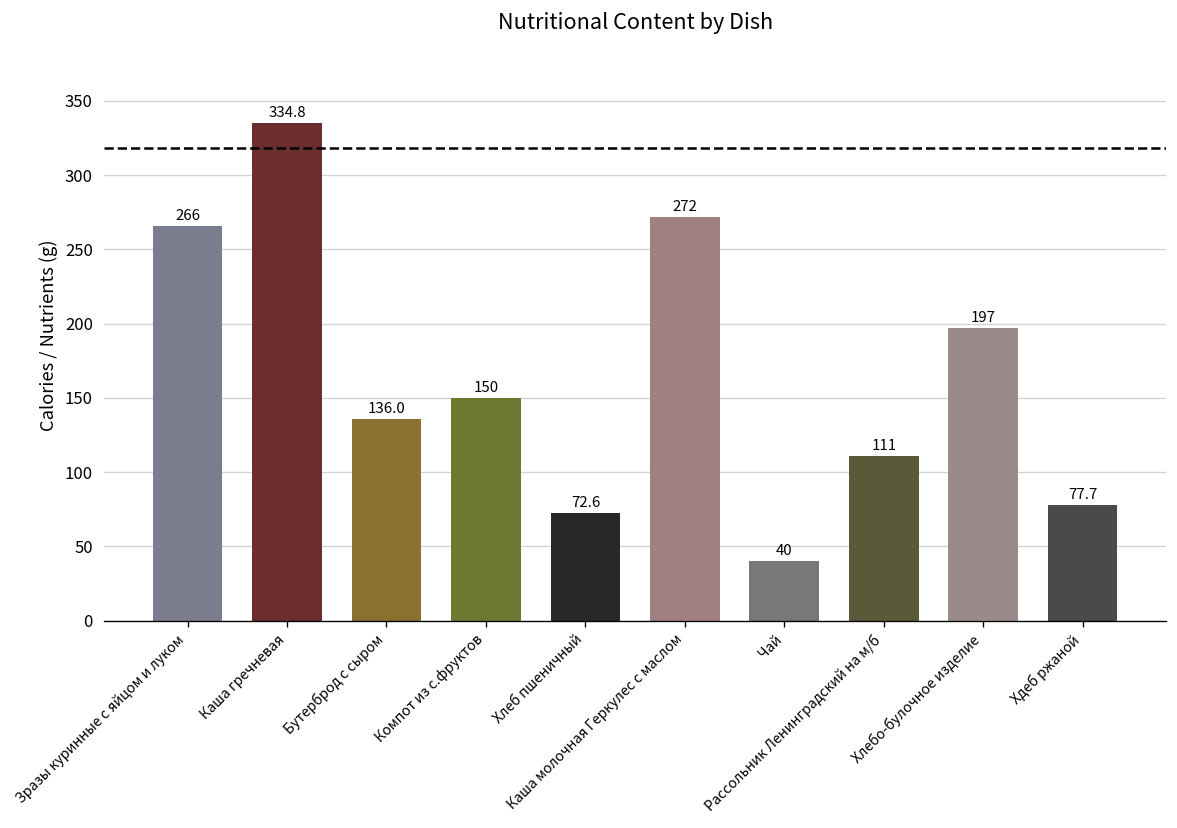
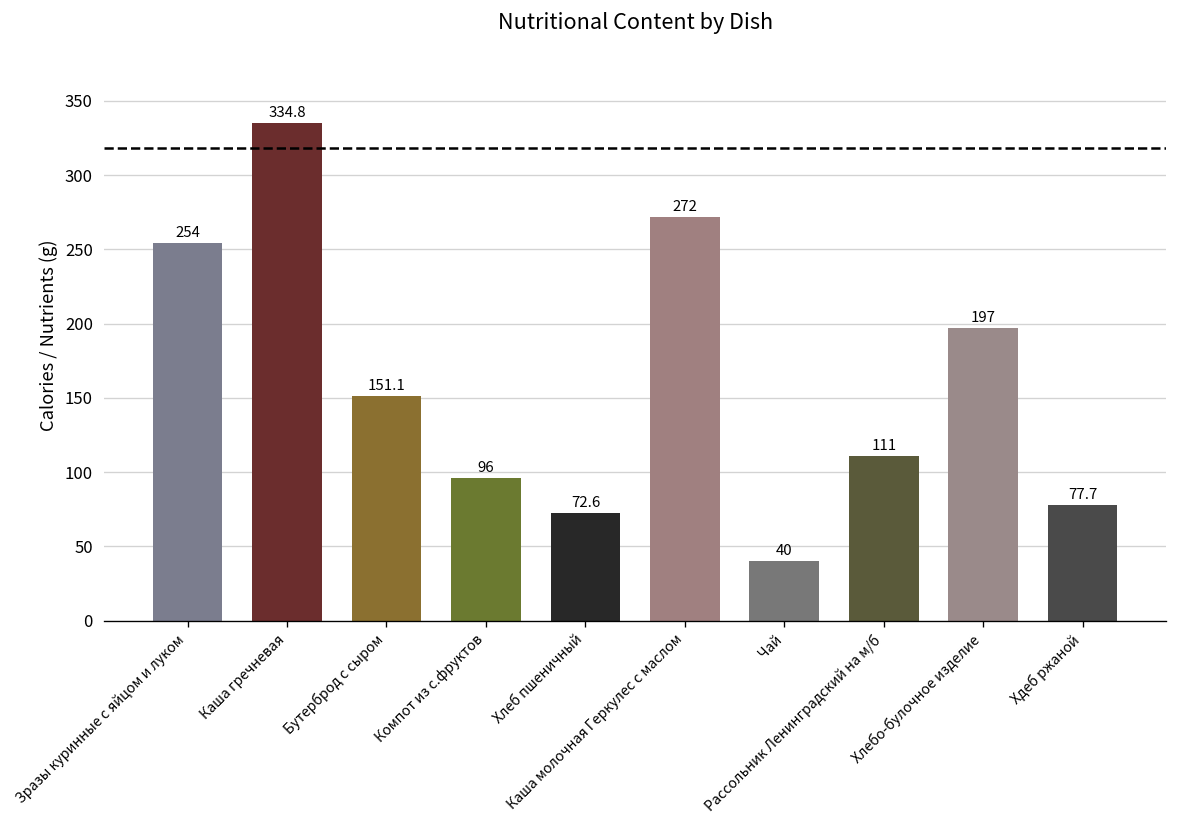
  {
-   "Зразы куринные с яйцом и луком": 266,
+   "Зразы куринные с яйцом и луком": 254,
    "Каша гречневая": 334.8,
-   "Бутерброд с сыром": 136.0,
-   "Компот из с.фруктов": 150,
+   "Бутерброд с сыром": 151.1,
+   "Компот из с.фруктов": 96,
    "Хлеб пшеничный": 72.6,
    "Каша молочная Геркулес с маслом": 272,
    "Чай": 40,
    "Рассольник Ленинградский на м/б": 111,
    "Хлебо-булочное изделие": 197,
    "Хдеб ржаной": 77.7
  }
